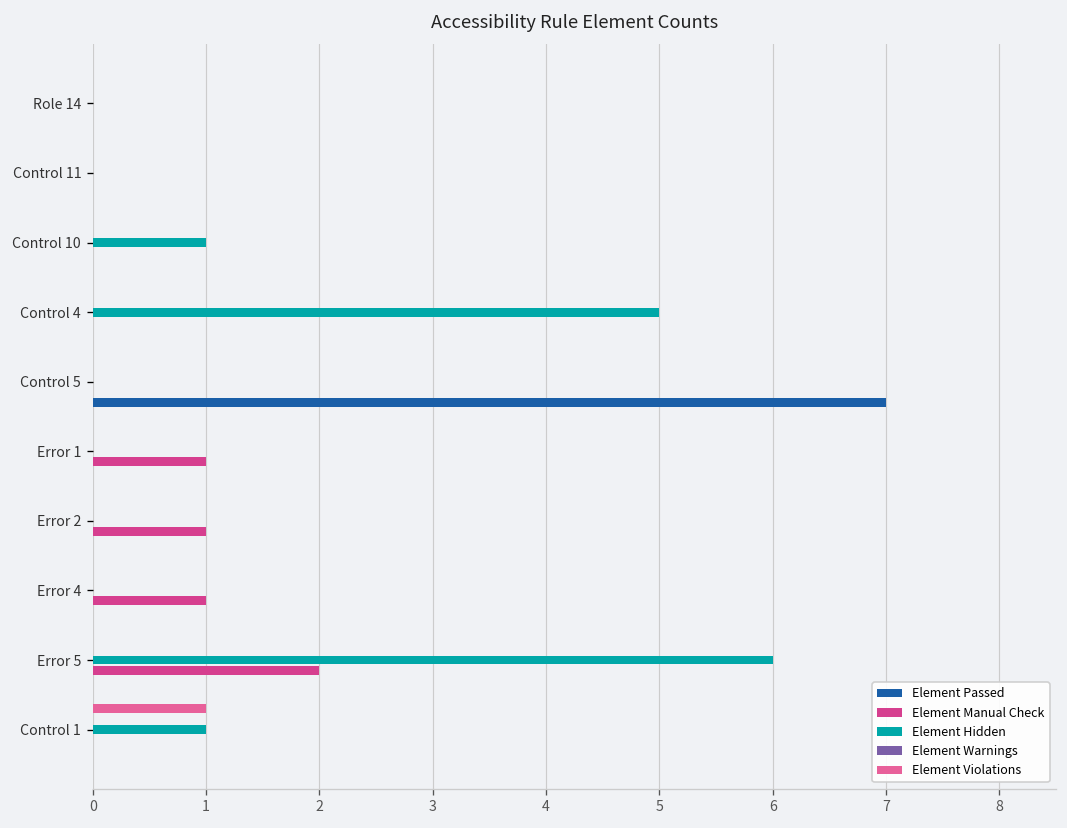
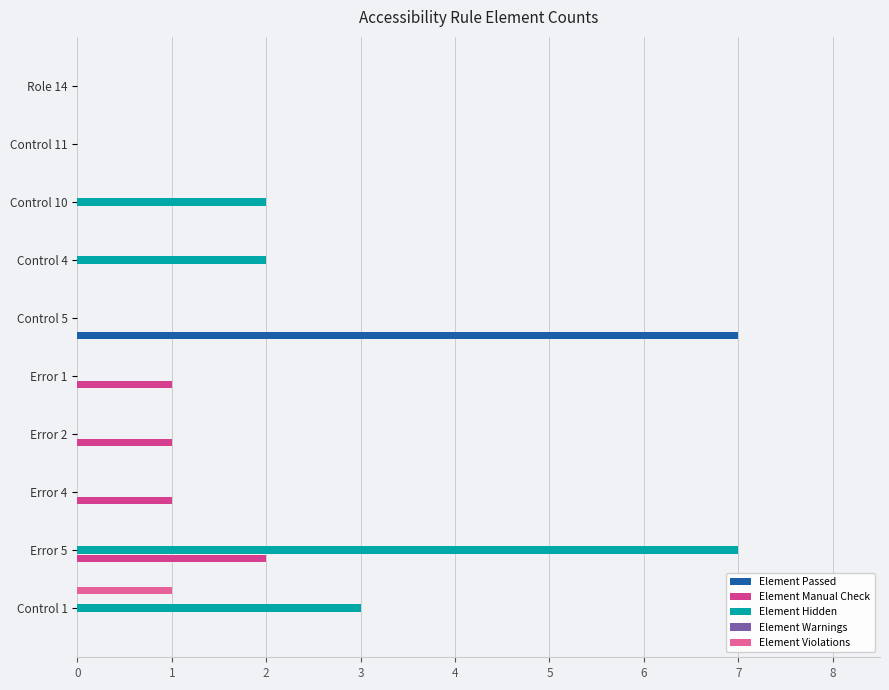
  {
    "Element Passed": {
      "Role 14": 0,
      "Control 11": 0,
      "Control 10": 0,
      "Control 4": 0,
      "Control 5": 7,
      "Error 1": 0,
      "Error 2": 0,
      "Error 4": 0,
      "Error 5": 0,
      "Control 1": 0
    },
    "Element Hidden": {
      "Role 14": 0,
      "Control 11": 0,
-     "Control 10": 1,
-     "Control 4": 5,
+     "Control 10": 2,
+     "Control 4": 2,
      "Control 5": 0,
      "Error 1": 0,
      "Error 2": 0,
      "Error 4": 0,
-     "Error 5": 6,
-     "Control 1": 1
+     "Error 5": 7,
+     "Control 1": 3
    },
    "Element Warnings": {
      "Role 14": 0,
      "Control 11": 0,
      "Control 10": 0,
      "Control 4": 0,
      "Control 5": 0,
      "Error 1": 0,
      "Error 2": 0,
      "Error 4": 0,
      "Error 5": 0,
      "Control 1": 0
    }
  }
